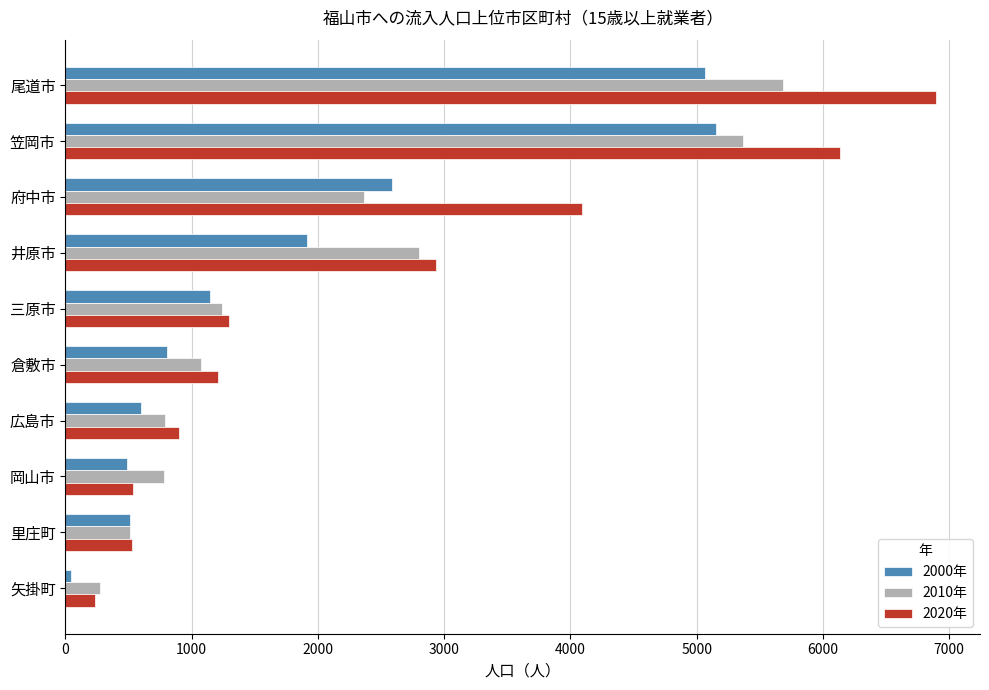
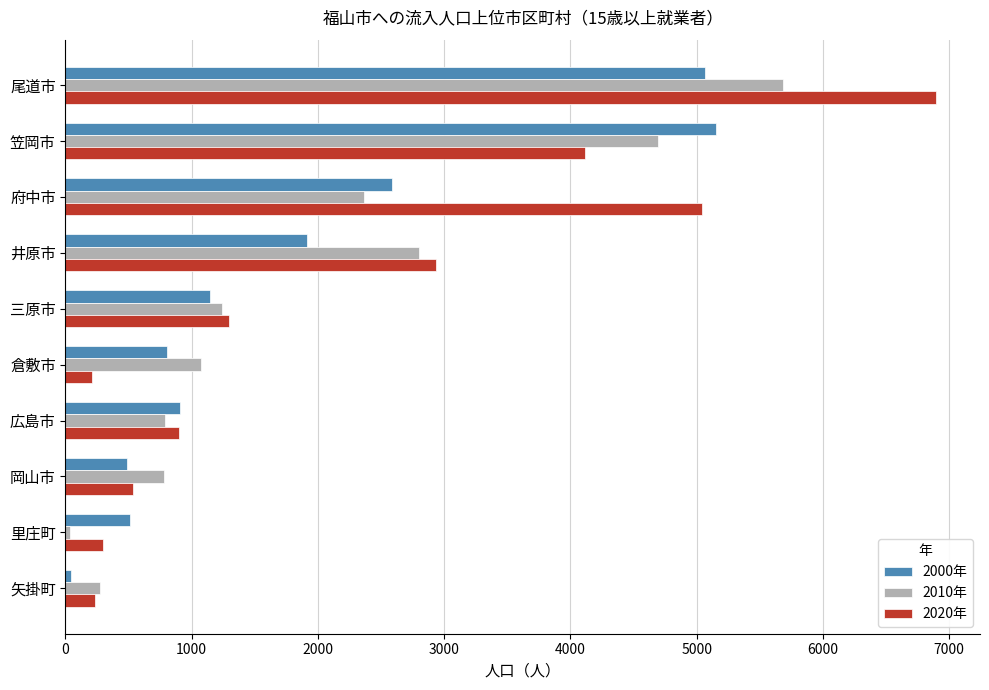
  {
    "2000年": {
      "尾道市": 5060,
      "笠岡市": 5150,
      "府中市": 2580,
      "井原市": 1910,
      "三原市": 1140,
      "倉敷市": 810,
-     "広島市": 600,
+     "広島市": 910,
      "岡山市": 490,
      "里庄町": 510,
      "矢掛町": 40
    },
    "2010年": {
      "尾道市": 5680,
-     "笠岡市": 5370,
+     "笠岡市": 4690,
      "府中市": 2360,
      "井原市": 2800,
      "三原市": 1240,
      "倉敷市": 1080,
      "広島市": 790,
      "岡山市": 780,
-     "里庄町": 510,
+     "里庄町": 30,
      "矢掛町": 270
    },
    "2020年": {
      "尾道市": 6900,
-     "笠岡市": 6140,
-     "府中市": 4090,
+     "笠岡市": 4120,
+     "府中市": 5040,
      "井原市": 2940,
      "三原市": 1290,
-     "倉敷市": 1210,
+     "倉敷市": 210,
      "広島市": 900,
      "岡山市": 540,
-     "里庄町": 530,
+     "里庄町": 300,
      "矢掛町": 240
    }
  }
